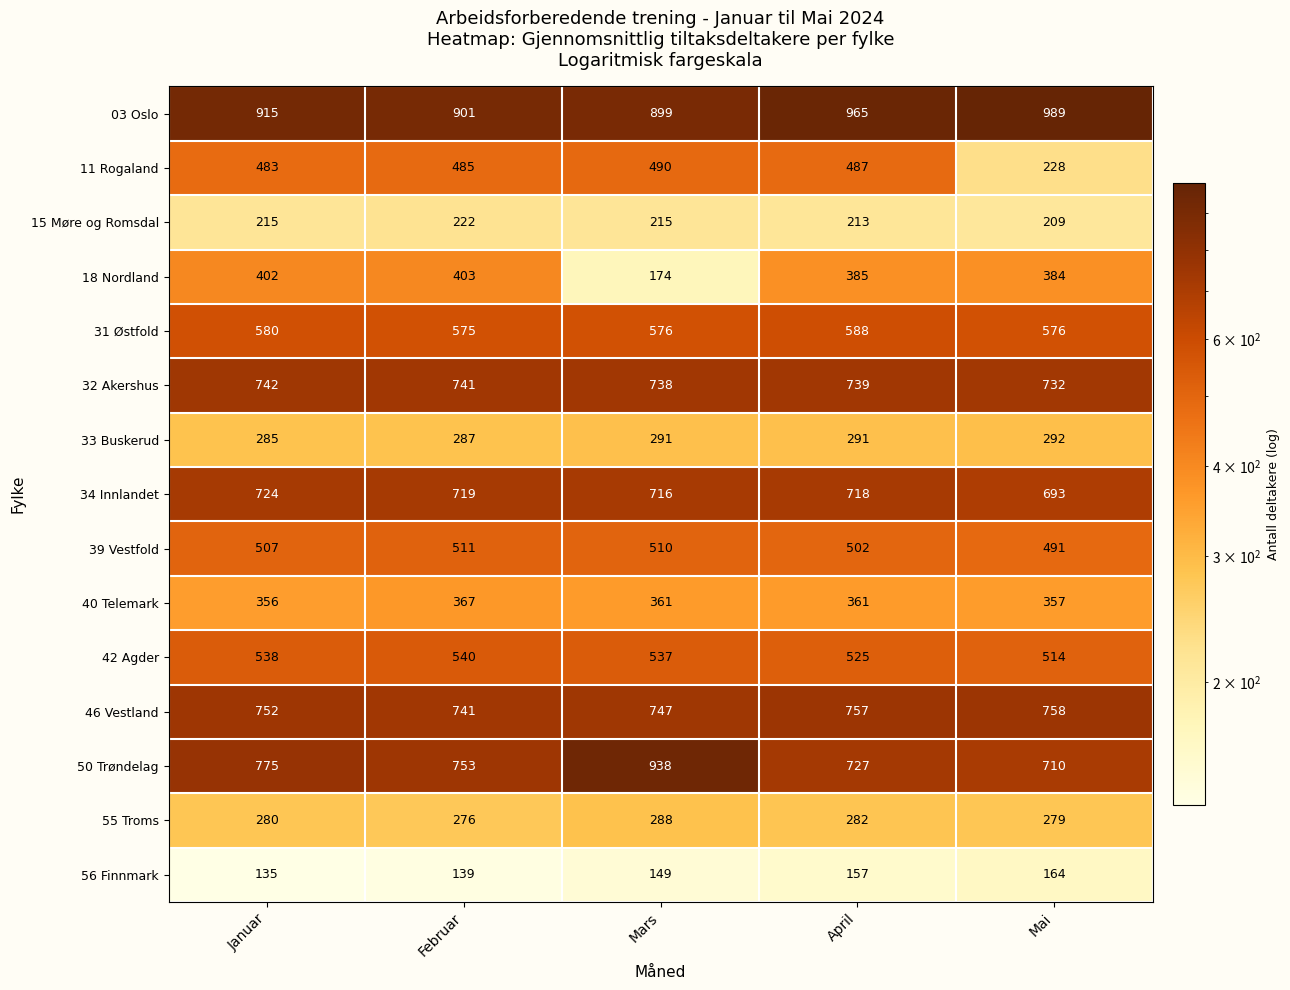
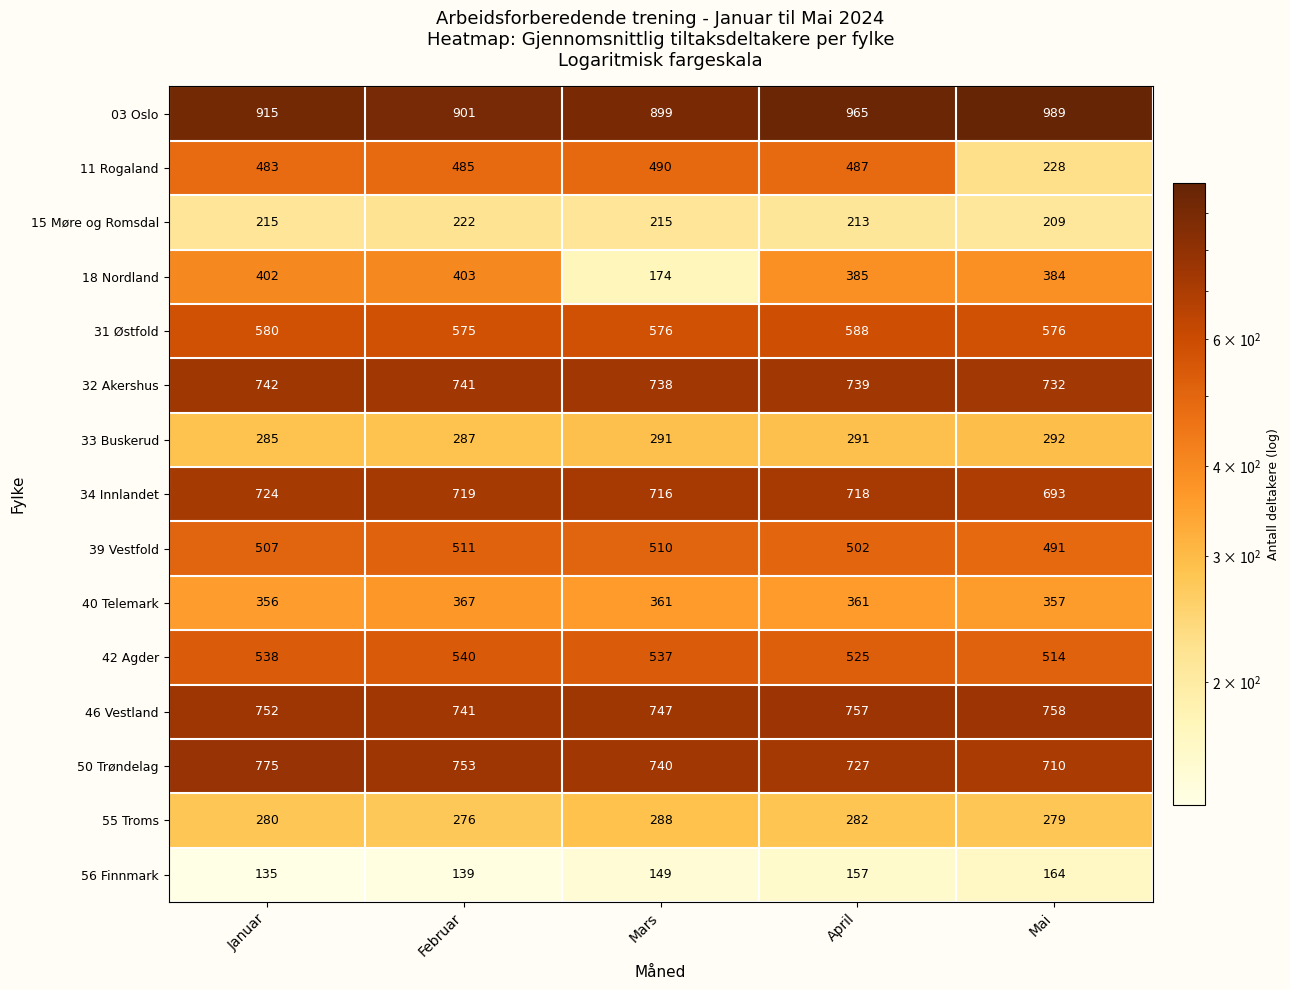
  {
    "03 Oslo": {
      "Januar": 915,
      "Februar": 901,
      "Mars": 899,
      "April": 965,
      "Mai": 989
    },
    "11 Rogaland": {
      "Januar": 483,
      "Februar": 485,
      "Mars": 490,
      "April": 487,
      "Mai": 228
    },
    "15 Møre og Romsdal": {
      "Januar": 215,
      "Februar": 222,
      "Mars": 215,
      "April": 213,
      "Mai": 209
    },
    "18 Nordland": {
      "Januar": 402,
      "Februar": 403,
      "Mars": 174,
      "April": 385,
      "Mai": 384
    },
    "31 Østfold": {
      "Januar": 580,
      "Februar": 575,
      "Mars": 576,
      "April": 588,
      "Mai": 576
    },
    "32 Akershus": {
      "Januar": 742,
      "Februar": 741,
      "Mars": 738,
      "April": 739,
      "Mai": 732
    },
    "33 Buskerud": {
      "Januar": 285,
      "Februar": 287,
      "Mars": 291,
      "April": 291,
      "Mai": 292
    },
    "34 Innlandet": {
      "Januar": 724,
      "Februar": 719,
      "Mars": 716,
      "April": 718,
      "Mai": 693
    },
    "39 Vestfold": {
      "Januar": 507,
      "Februar": 511,
      "Mars": 510,
      "April": 502,
      "Mai": 491
    },
    "40 Telemark": {
      "Januar": 356,
      "Februar": 367,
      "Mars": 361,
      "April": 361,
      "Mai": 357
    },
    "42 Agder": {
      "Januar": 538,
      "Februar": 540,
      "Mars": 537,
      "April": 525,
      "Mai": 514
    },
    "46 Vestland": {
      "Januar": 752,
      "Februar": 741,
      "Mars": 747,
      "April": 757,
      "Mai": 758
    },
    "50 Trøndelag": {
      "Januar": 775,
      "Februar": 753,
-     "Mars": 938,
+     "Mars": 740,
      "April": 727,
      "Mai": 710
    },
    "55 Troms": {
      "Januar": 280,
      "Februar": 276,
      "Mars": 288,
      "April": 282,
      "Mai": 279
    },
    "56 Finnmark": {
      "Januar": 135,
      "Februar": 139,
      "Mars": 149,
      "April": 157,
      "Mai": 164
    }
  }
